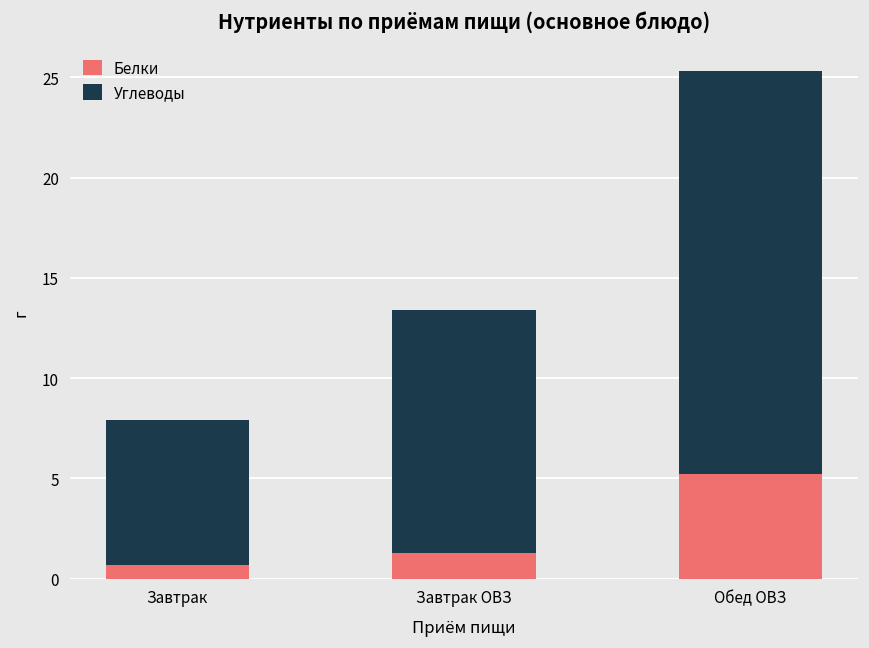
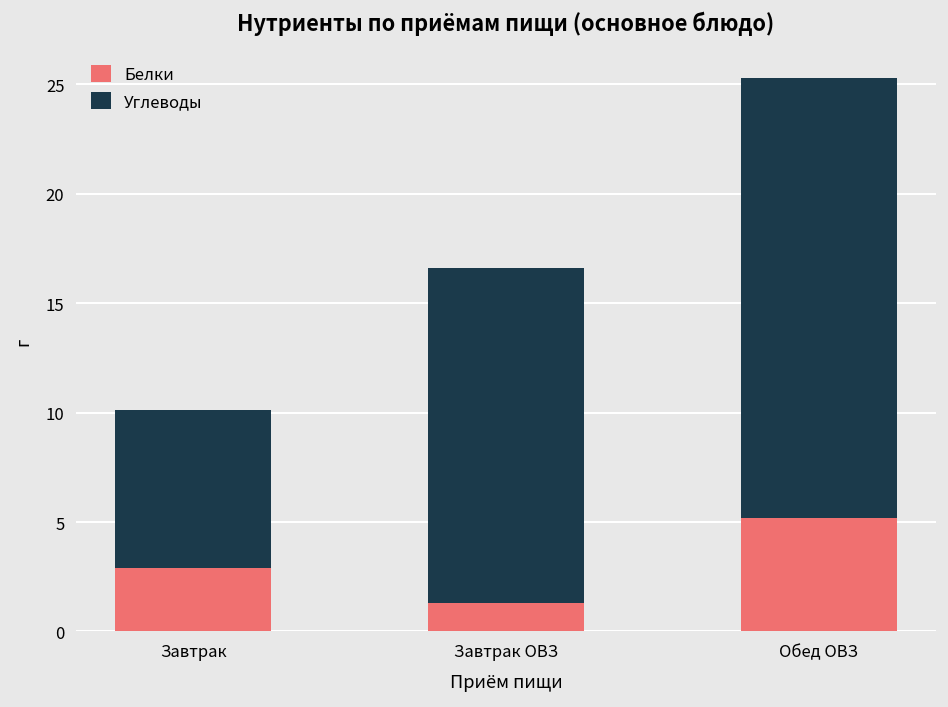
  {
    "Белки": {
-     "Завтрак": 0.7,
+     "Завтрак": 2.9,
      "Завтрак ОВЗ": 1.3,
      "Обед ОВЗ": 5.2
    },
    "Углеводы": {
      "Завтрак": 7.2,
-     "Завтрак ОВЗ": 12.1,
+     "Завтрак ОВЗ": 15.3,
      "Обед ОВЗ": 20.1
    }
  }
